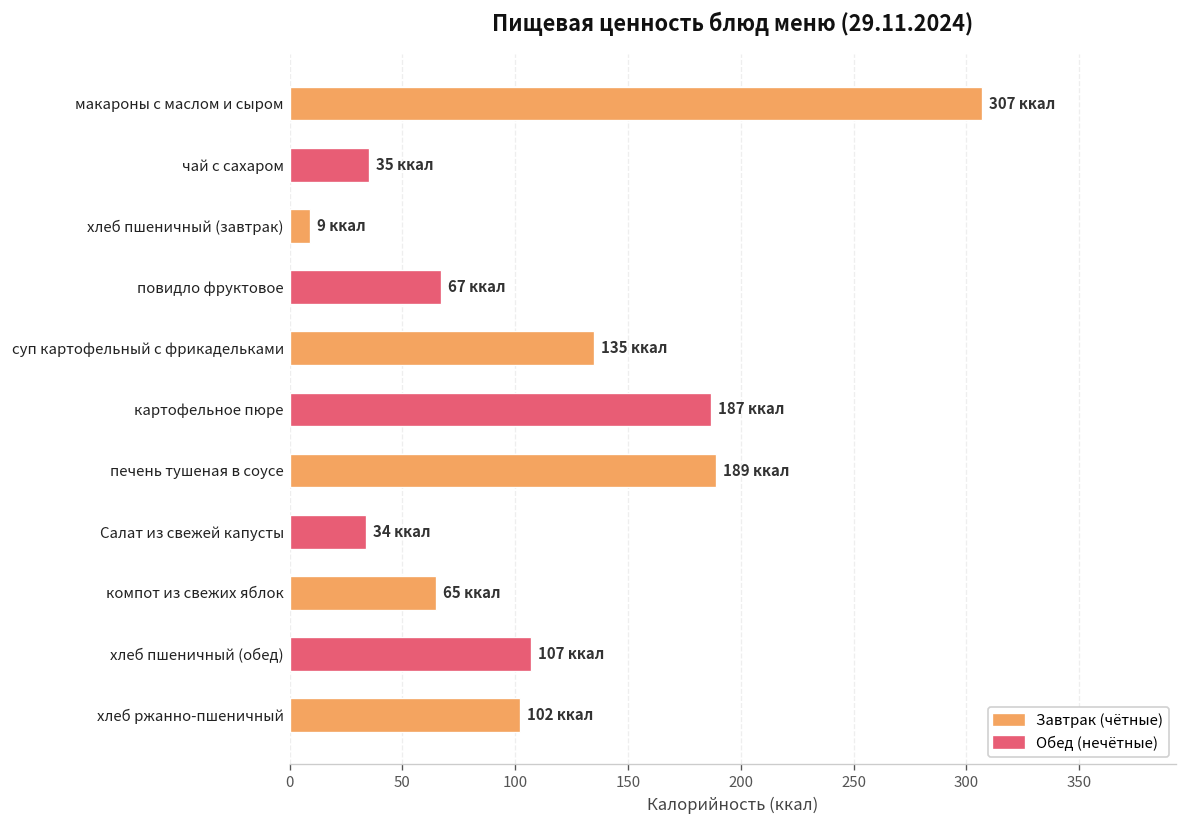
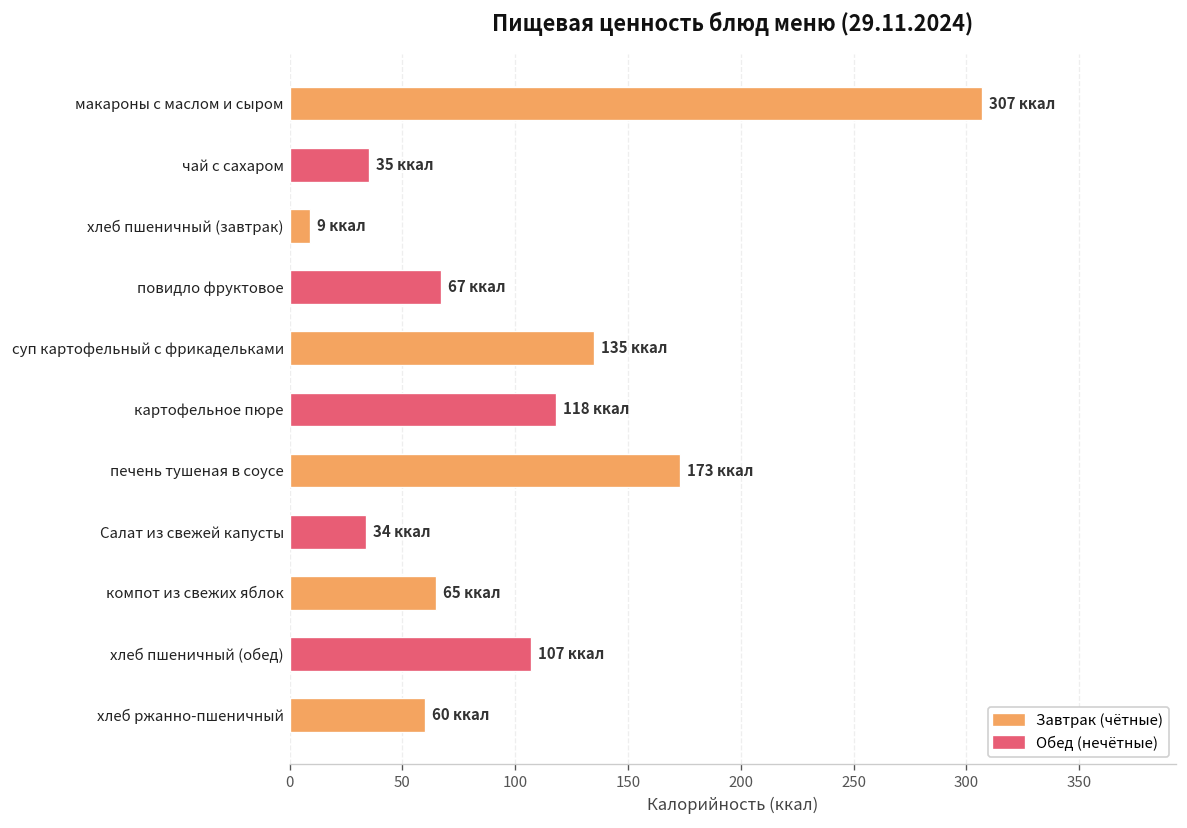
  {
    "макароны с маслом и сыром": 307,
    "чай с сахаром": 35,
    "хлеб пшеничный (завтрак)": 9,
    "повидло фруктовое": 67,
    "суп картофельный с фрикадельками": 135,
-   "картофельное пюре": 187,
-   "печень тушеная в соусе": 189,
+   "картофельное пюре": 118,
+   "печень тушеная в соусе": 173,
    "Салат из свежей капусты": 34,
    "компот из свежих яблок": 65,
    "хлеб пшеничный (обед)": 107,
-   "хлеб ржанно-пшеничный": 102
+   "хлеб ржанно-пшеничный": 60
  }
